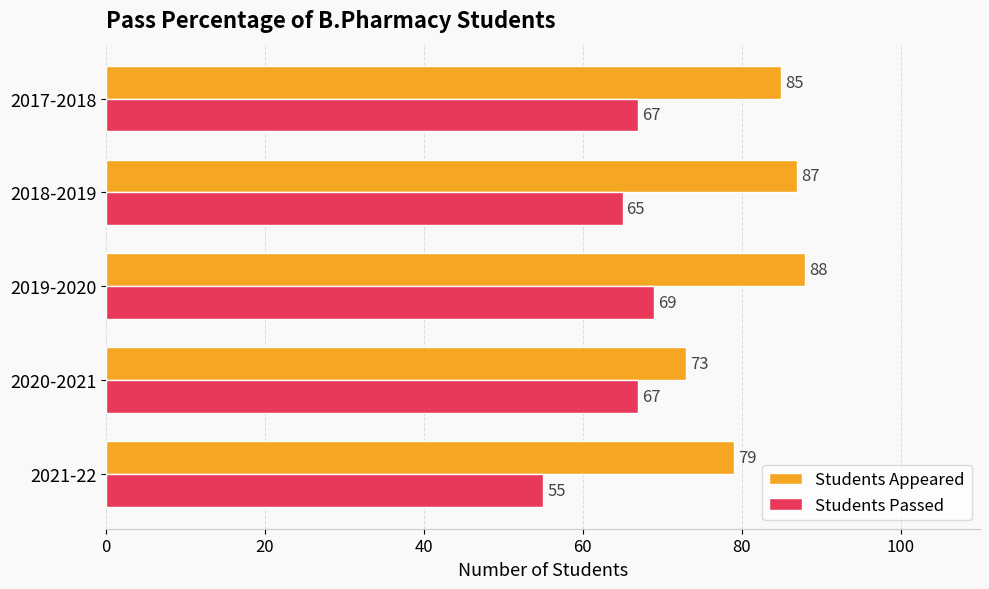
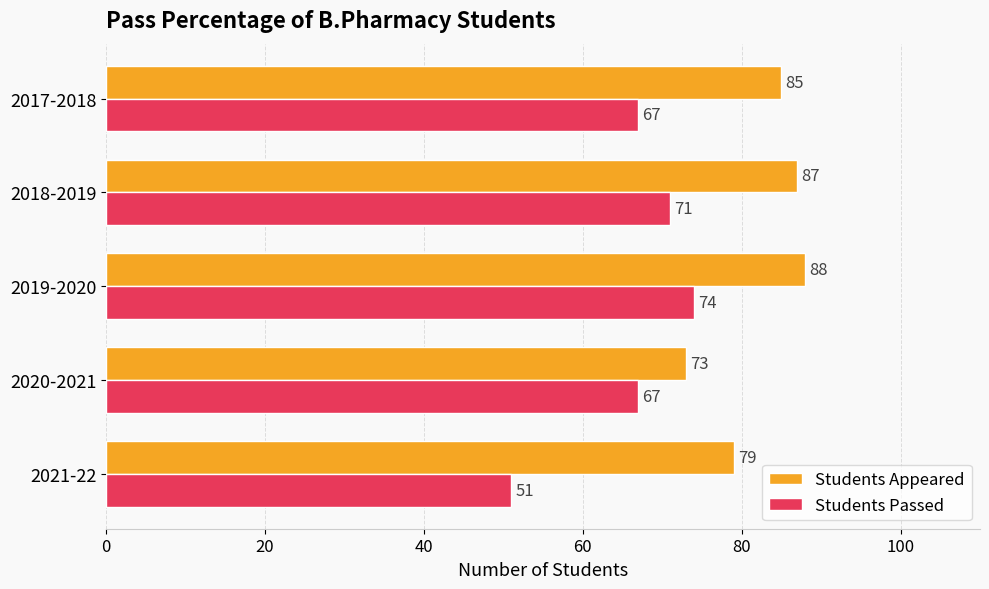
  {
    "Students Appeared": {
      "2017-2018": 85,
      "2018-2019": 87,
      "2019-2020": 88,
      "2020-2021": 73,
      "2021-22": 79
    },
    "Students Passed": {
      "2017-2018": 67,
-     "2018-2019": 65,
-     "2019-2020": 69,
+     "2018-2019": 71,
+     "2019-2020": 74,
      "2020-2021": 67,
-     "2021-22": 55
+     "2021-22": 51
    }
  }
